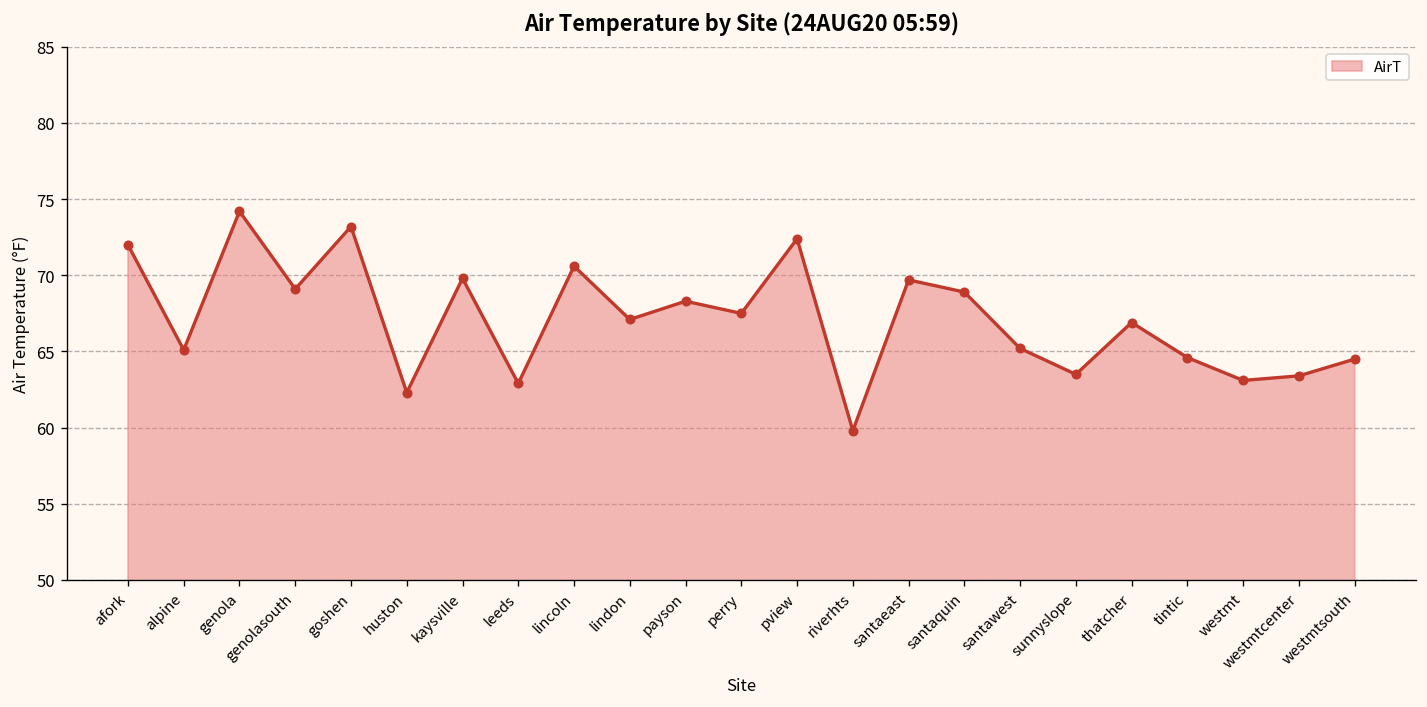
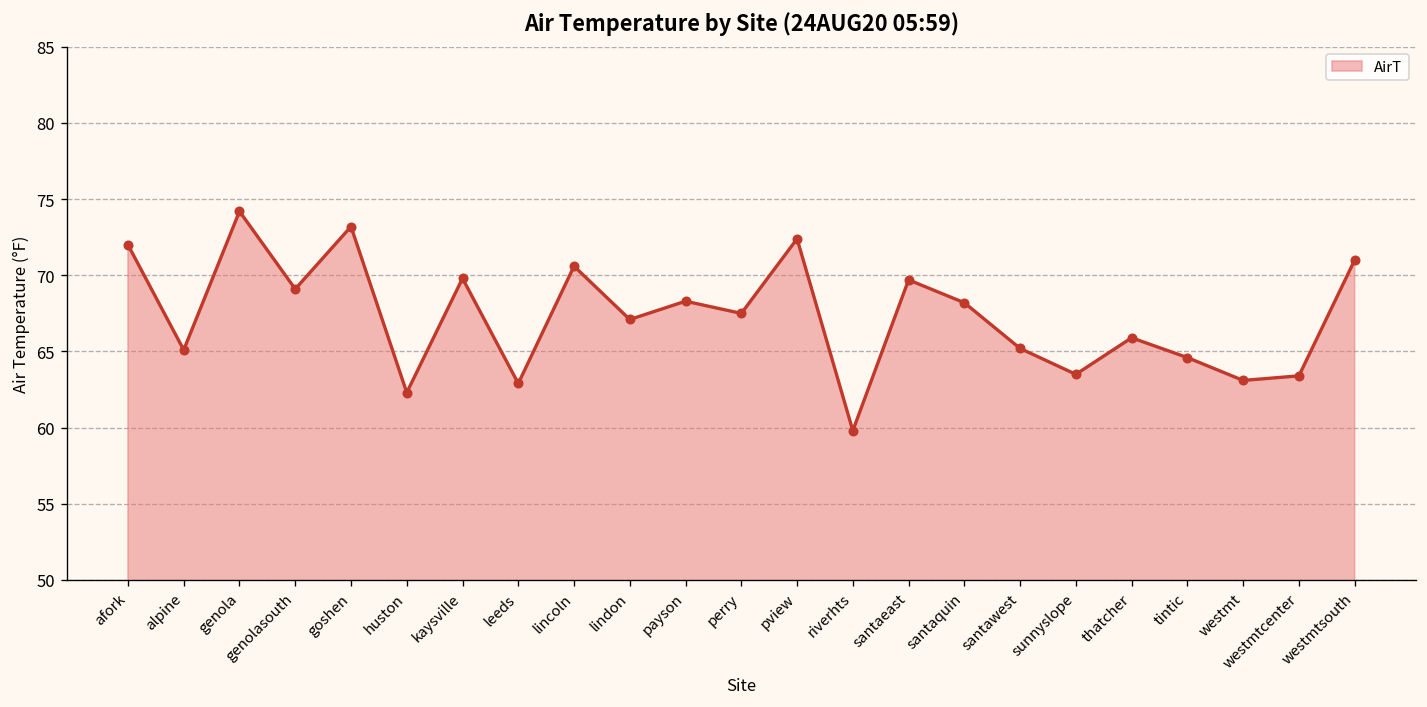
  {
    "afork": 72.0,
    "alpine": 65.1,
    "genola": 74.2,
    "genolasouth": 69.1,
    "goshen": 73.2,
    "huston": 62.3,
    "kaysville": 69.8,
    "leeds": 62.9,
    "lincoln": 70.6,
    "lindon": 67.1,
    "payson": 68.3,
    "perry": 67.5,
    "pview": 72.4,
    "riverhts": 59.8,
    "santaeast": 69.7,
-   "santaquin": 68.9,
+   "santaquin": 68.2,
    "santawest": 65.2,
    "sunnyslope": 63.5,
-   "thatcher": 66.9,
+   "thatcher": 65.9,
    "tintic": 64.6,
    "westmt": 63.1,
    "westmtcenter": 63.4,
-   "westmtsouth": 64.5
+   "westmtsouth": 71.0
  }
